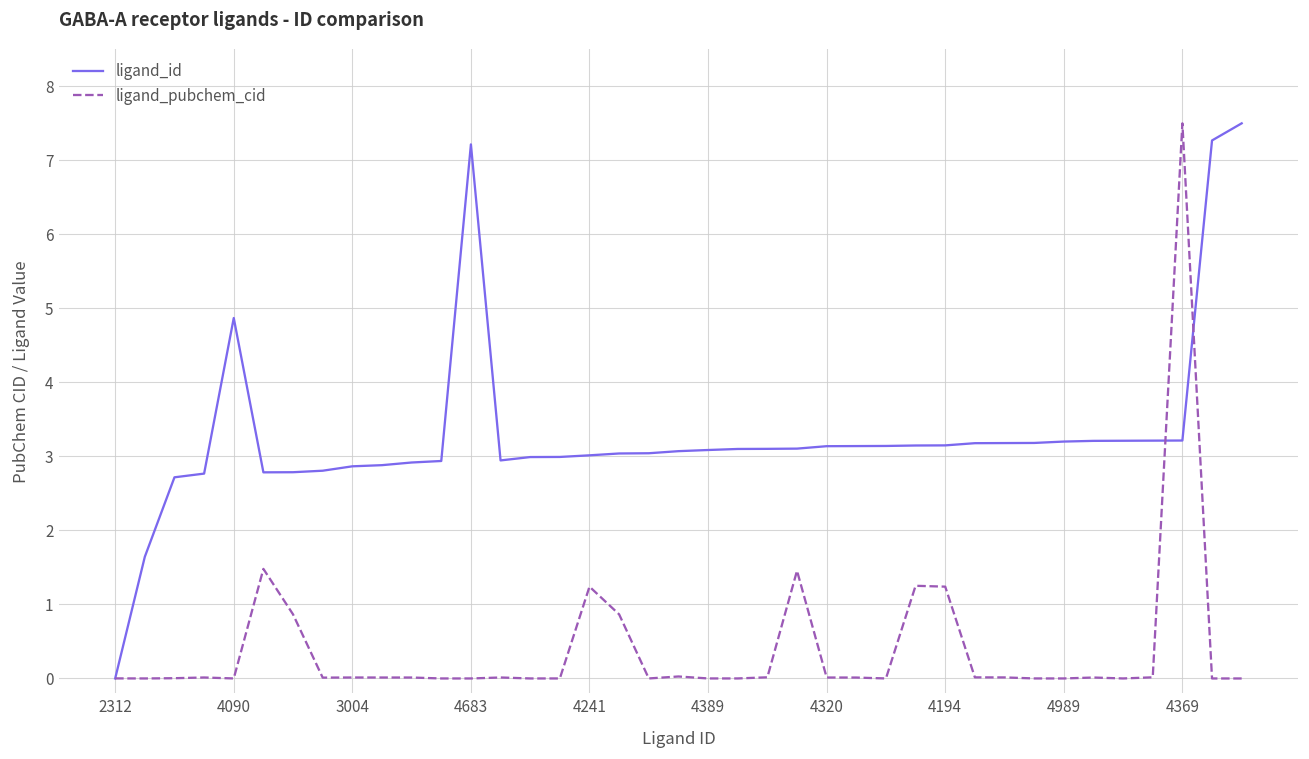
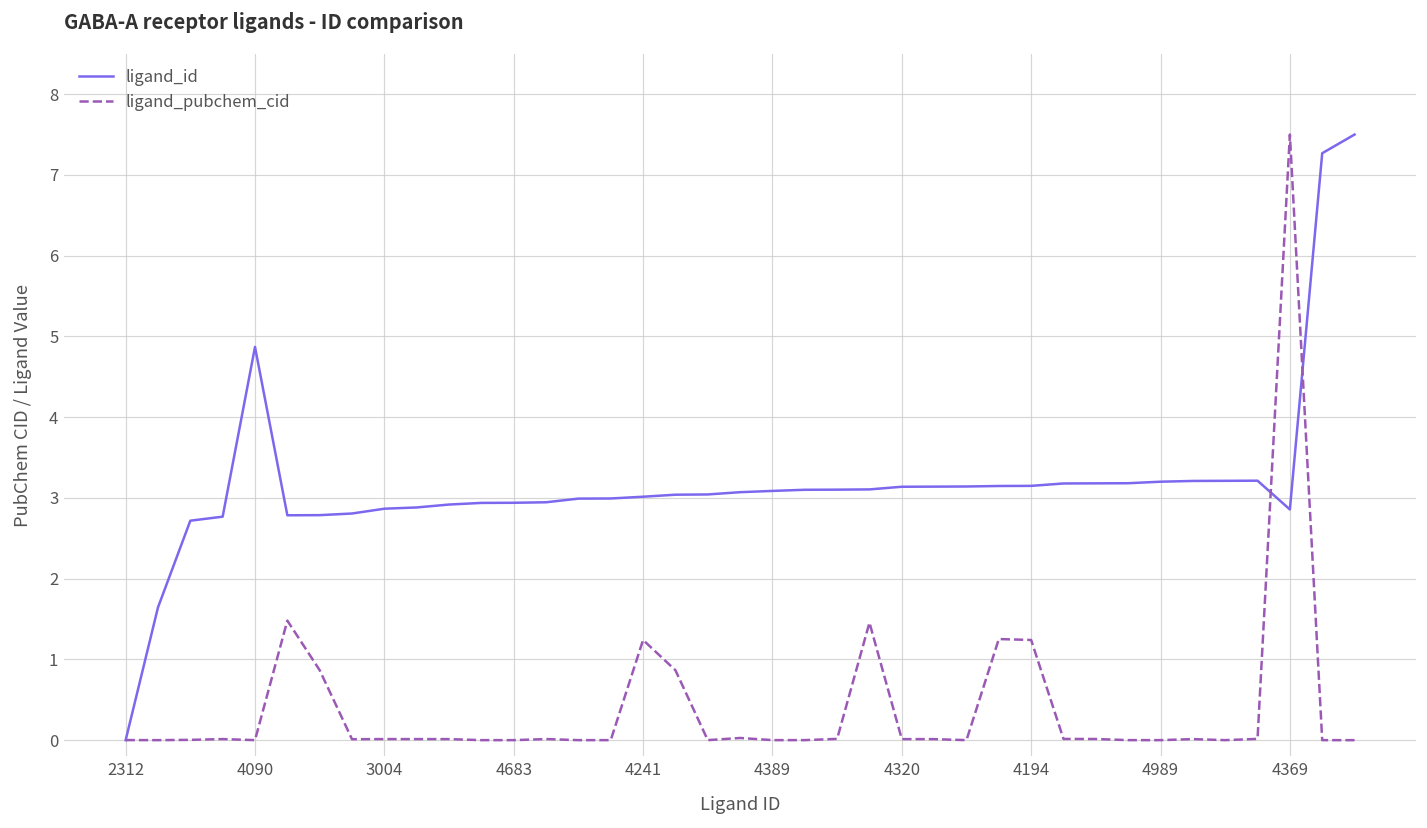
  {
    "ligand_id": {
      "4090": 4.9,
      "3004": 2.9,
-     "4683": 7.2,
+     "4683": 2.9,
      "4241": 3.0,
      "4389": 3.1,
      "4320": 3.1,
      "4194": 3.1,
      "4989": 3.2,
-     "4369": 3.2
+     "4369": 2.9
    },
    "ligand_pubchem_cid": {
      "4090": 0.0,
      "3004": 0.0,
      "4683": 0.0,
      "4241": 1.2,
      "4389": 0.0,
      "4320": 0.0,
      "4194": 1.2,
      "4989": 0.0,
      "4369": 7.5
    }
  }
